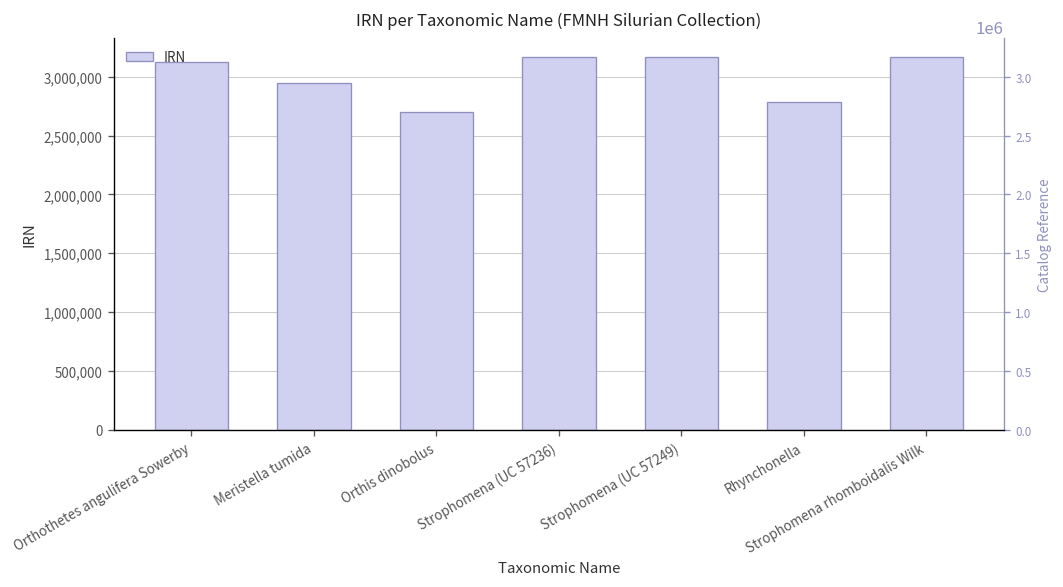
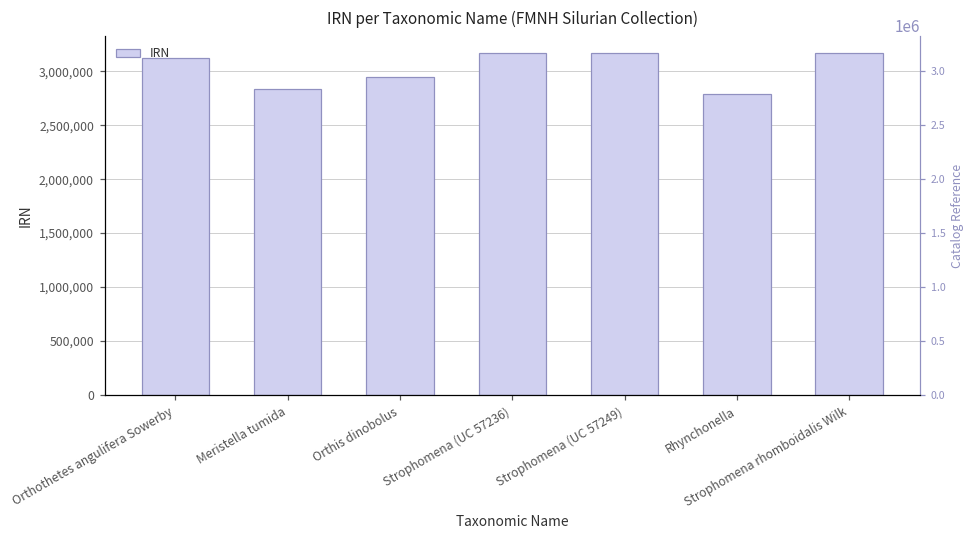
  {
    "Orthothetes angulifera Sowerby": "3,100,000",
-   "Meristella tumida": "2,900,000",
-   "Orthis dinobolus": "2,700,000",
+   "Meristella tumida": "2,800,000",
+   "Orthis dinobolus": "3,000,000",
    "Strophomena (UC 57236)": "3,200,000",
    "Strophomena (UC 57249)": "3,200,000",
    "Rhynchonella": "2,800,000",
    "Strophomena rhomboidalis Wilk": "3,200,000"
  }
